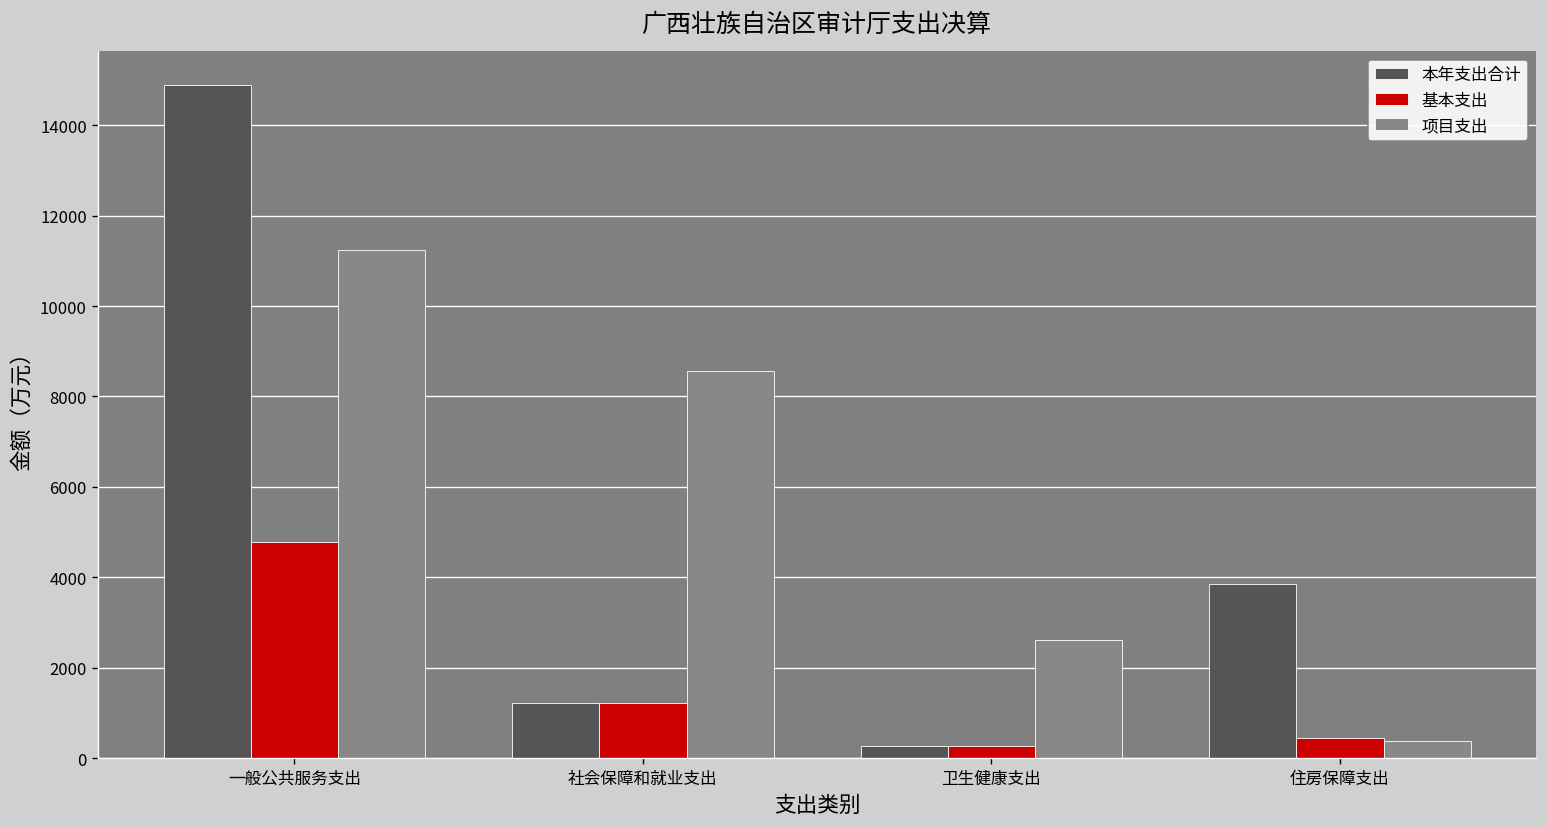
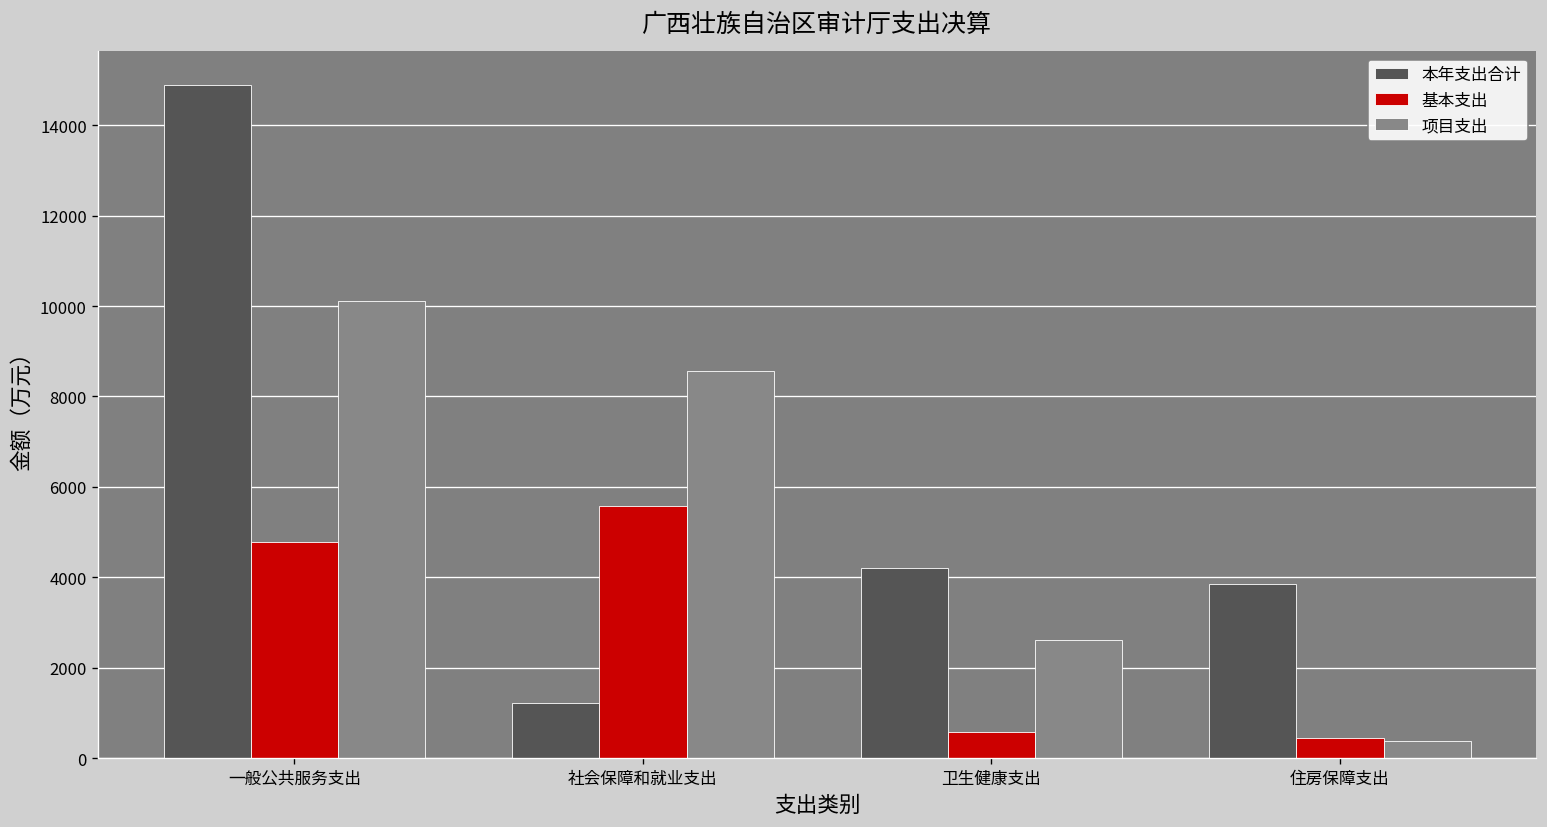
  {
    "本年支出合计": {
      "一般公共服务支出": 14900,
      "社会保障和就业支出": 1200,
-     "卫生健康支出": 300,
+     "卫生健康支出": 4200,
      "住房保障支出": 3900
    },
    "基本支出": {
      "一般公共服务支出": 4800,
-     "社会保障和就业支出": 1200,
-     "卫生健康支出": 300,
+     "社会保障和就业支出": 5600,
+     "卫生健康支出": 600,
      "住房保障支出": 500
    },
    "项目支出": {
-     "一般公共服务支出": 11200,
+     "一般公共服务支出": 10100,
      "社会保障和就业支出": 8600,
      "卫生健康支出": 2600,
      "住房保障支出": 400
    }
  }
